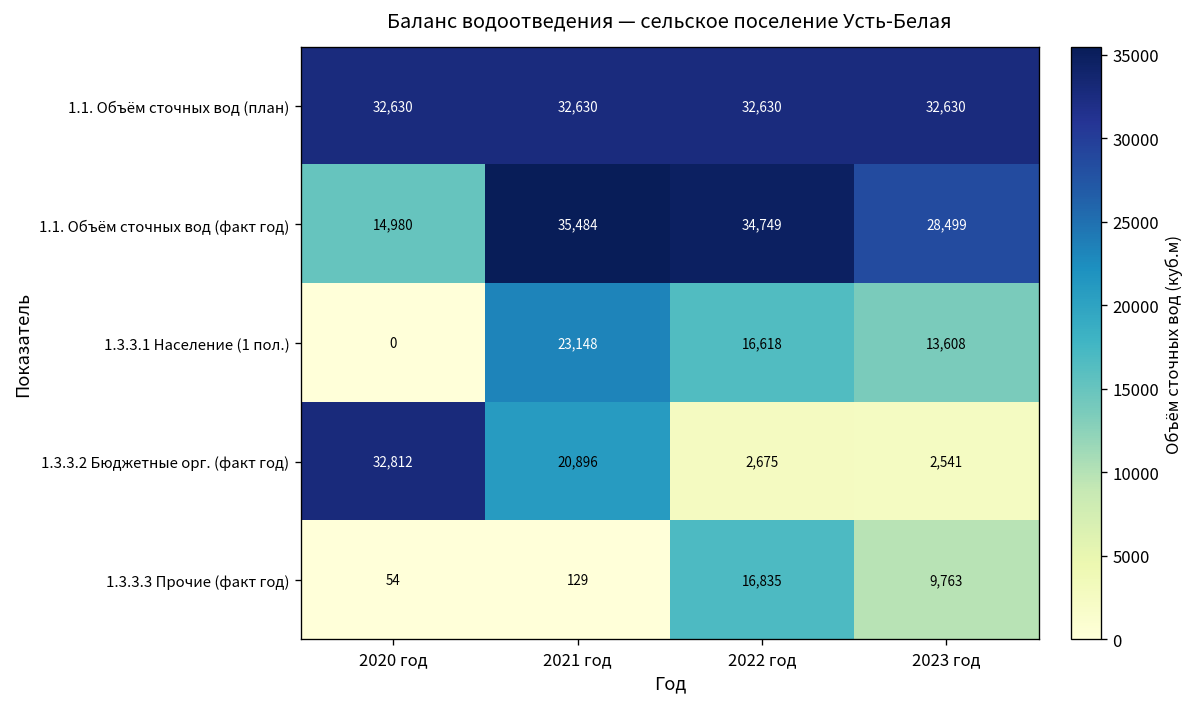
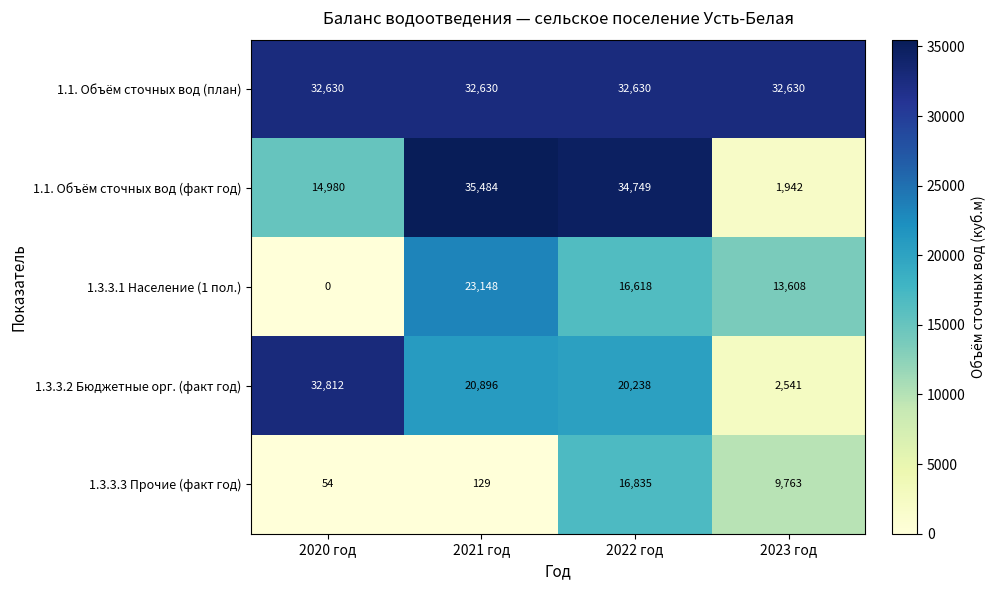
  {
    "1.1. Объём сточных вод (план)": {
      "2020 год": "32,630",
      "2021 год": "32,630",
      "2022 год": "32,630",
      "2023 год": "32,630"
    },
    "1.1. Объём сточных вод (факт год)": {
      "2020 год": "14,980",
      "2021 год": "35,484",
      "2022 год": "34,749",
-     "2023 год": "28,499"
+     "2023 год": "1,942"
    },
    "1.3.3.1 Население (1 пол.)": {
      "2020 год": "0",
      "2021 год": "23,148",
      "2022 год": "16,618",
      "2023 год": "13,608"
    },
    "1.3.3.2 Бюджетные орг. (факт год)": {
      "2020 год": "32,812",
      "2021 год": "20,896",
-     "2022 год": "2,675",
+     "2022 год": "20,238",
      "2023 год": "2,541"
    },
    "1.3.3.3 Прочие (факт год)": {
      "2020 год": "54",
      "2021 год": "129",
      "2022 год": "16,835",
      "2023 год": "9,763"
    }
  }
